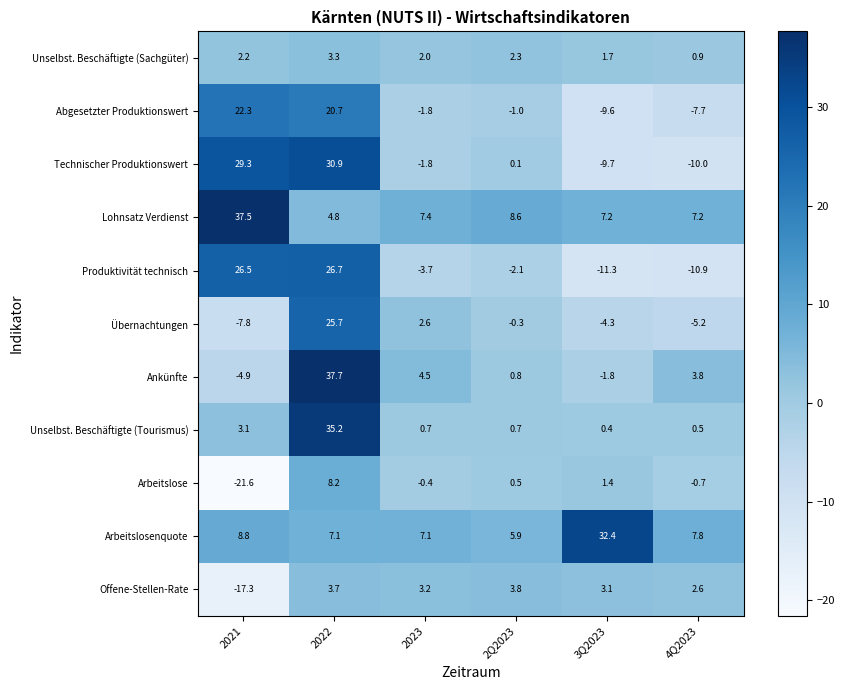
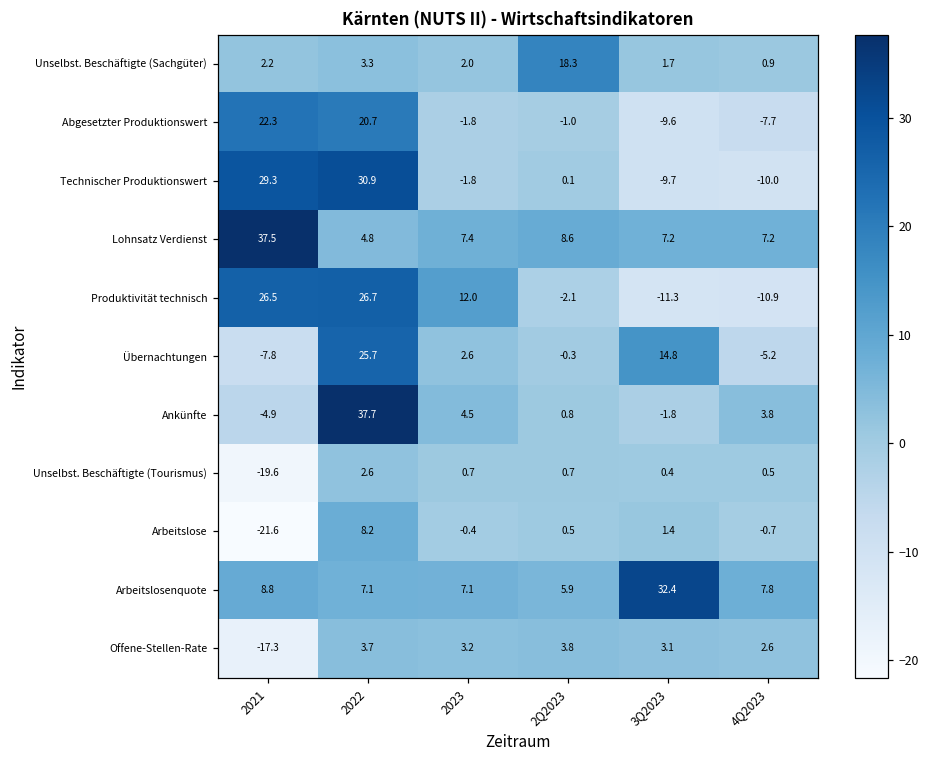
  {
    "Unselbst. Beschäftigte (Sachgüter)": {
      "2021": 2.2,
      "2022": 3.3,
      "2023": 2.0,
-     "2Q2023": 2.3,
+     "2Q2023": 18.3,
      "3Q2023": 1.7,
      "4Q2023": 0.9
    },
    "Abgesetzter Produktionswert": {
      "2021": 22.3,
      "2022": 20.7,
      "2023": -1.8,
      "2Q2023": -1.0,
      "3Q2023": -9.6,
      "4Q2023": -7.7
    },
    "Technischer Produktionswert": {
      "2021": 29.3,
      "2022": 30.9,
      "2023": -1.8,
      "2Q2023": 0.1,
      "3Q2023": -9.7,
      "4Q2023": -10.0
    },
    "Lohnsatz Verdienst": {
      "2021": 37.5,
      "2022": 4.8,
      "2023": 7.4,
      "2Q2023": 8.6,
      "3Q2023": 7.2,
      "4Q2023": 7.2
    },
    "Produktivität technisch": {
      "2021": 26.5,
      "2022": 26.7,
-     "2023": -3.7,
+     "2023": 12.0,
      "2Q2023": -2.1,
      "3Q2023": -11.3,
      "4Q2023": -10.9
    },
    "Übernachtungen": {
      "2021": -7.8,
      "2022": 25.7,
      "2023": 2.6,
      "2Q2023": -0.3,
-     "3Q2023": -4.3,
+     "3Q2023": 14.8,
      "4Q2023": -5.2
    },
    "Ankünfte": {
      "2021": -4.9,
      "2022": 37.7,
      "2023": 4.5,
      "2Q2023": 0.8,
      "3Q2023": -1.8,
      "4Q2023": 3.8
    },
    "Unselbst. Beschäftigte (Tourismus)": {
-     "2021": 3.1,
-     "2022": 35.2,
+     "2021": -19.6,
+     "2022": 2.6,
      "2023": 0.7,
      "2Q2023": 0.7,
      "3Q2023": 0.4,
      "4Q2023": 0.5
    },
    "Arbeitslose": {
      "2021": -21.6,
      "2022": 8.2,
      "2023": -0.4,
      "2Q2023": 0.5,
      "3Q2023": 1.4,
      "4Q2023": -0.7
    },
    "Arbeitslosenquote": {
      "2021": 8.8,
      "2022": 7.1,
      "2023": 7.1,
      "2Q2023": 5.9,
      "3Q2023": 32.4,
      "4Q2023": 7.8
    },
    "Offene-Stellen-Rate": {
      "2021": -17.3,
      "2022": 3.7,
      "2023": 3.2,
      "2Q2023": 3.8,
      "3Q2023": 3.1,
      "4Q2023": 2.6
    }
  }
